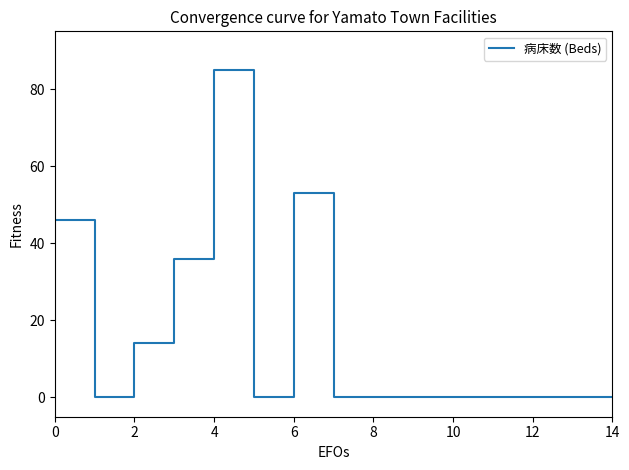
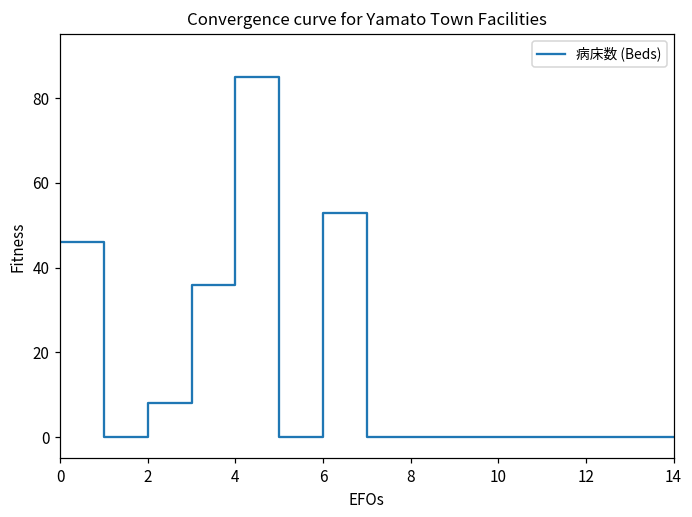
  {
    "0": 46,
-   "2": 14,
+   "2": 8,
    "4": 85,
    "6": 53,
    "8": 0,
    "10": 0,
    "12": 0,
    "14": 0
  }
